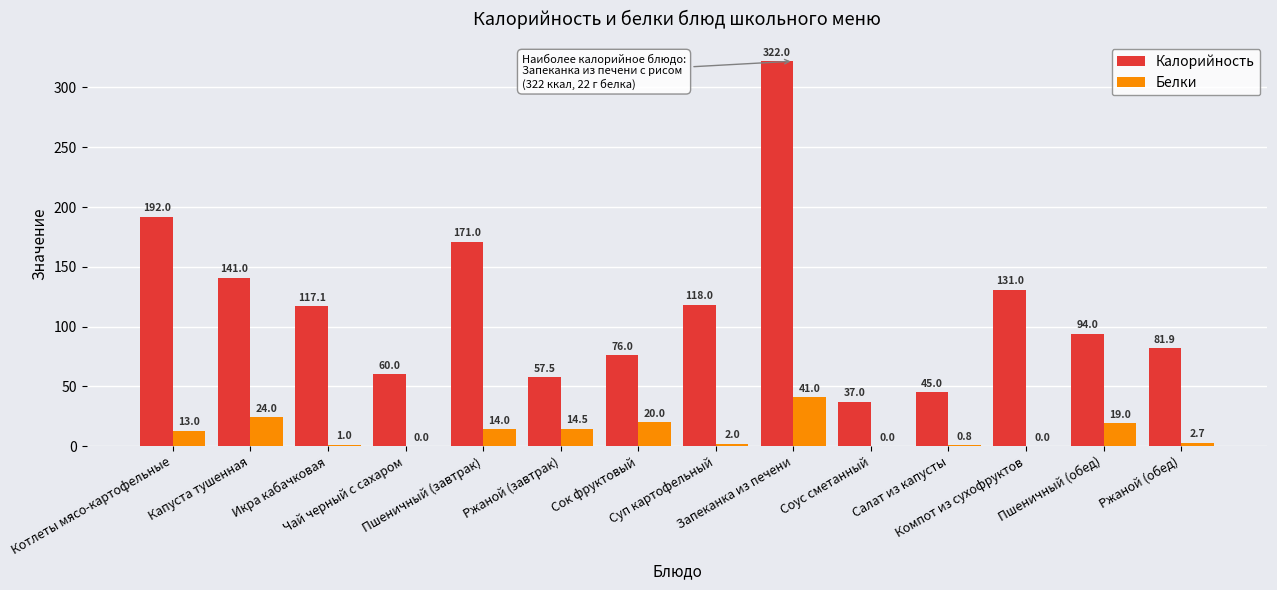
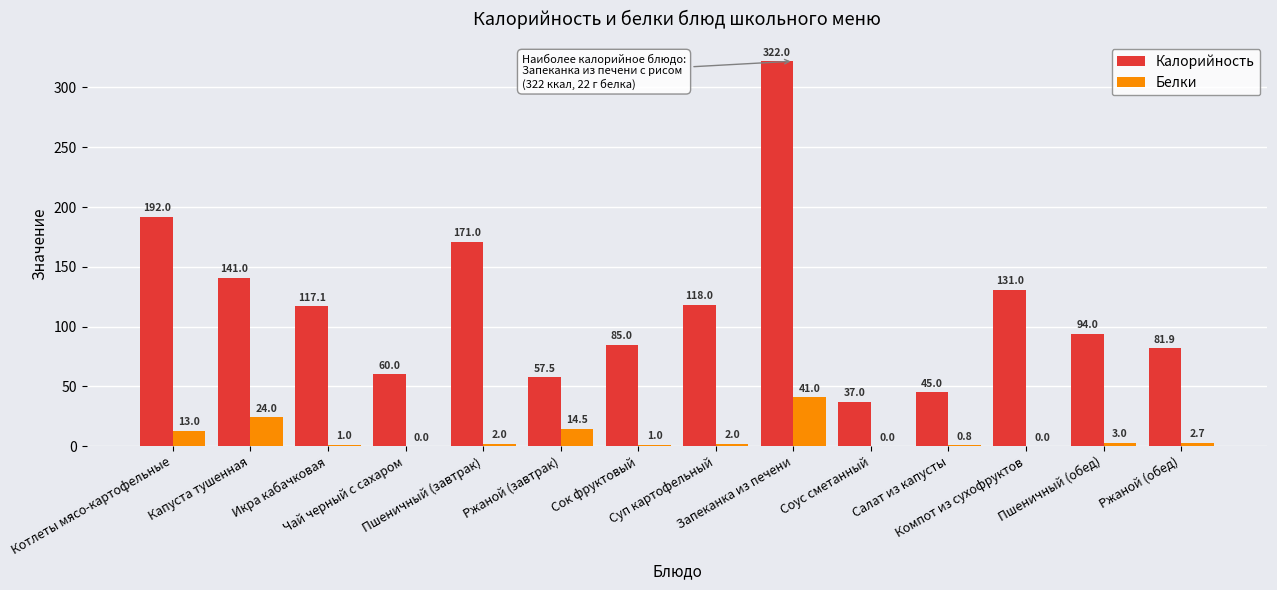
  {
    "Калорийность": {
      "Котлеты мясо-картофельные": 192.0,
      "Капуста тушенная": 141.0,
      "Икра кабачковая": 117.1,
      "Чай черный с сахаром": 60.0,
      "Пшеничный (завтрак)": 171.0,
      "Ржаной (завтрак)": 57.5,
-     "Сок фруктовый": 76.0,
+     "Сок фруктовый": 85.0,
      "Суп картофельный": 118.0,
      "Соус сметанный": 37.0,
      "Салат из капусты": 45.0,
      "Компот из сухофруктов": 131.0,
      "Пшеничный (обед)": 94.0,
      "Ржаной (обед)": 81.9
    },
    "Белки": {
      "Котлеты мясо-картофельные": 13.0,
      "Капуста тушенная": 24.0,
      "Икра кабачковая": 1.0,
      "Чай черный с сахаром": 0.0,
-     "Пшеничный (завтрак)": 14.0,
+     "Пшеничный (завтрак)": 2.0,
      "Ржаной (завтрак)": 14.5,
-     "Сок фруктовый": 20.0,
+     "Сок фруктовый": 1.0,
      "Суп картофельный": 2.0,
      "Запеканка из печени": 41.0,
      "Соус сметанный": 0.0,
      "Салат из капусты": 0.8,
      "Компот из сухофруктов": 0.0,
-     "Пшеничный (обед)": 19.0,
+     "Пшеничный (обед)": 3.0,
      "Ржаной (обед)": 2.7
    }
  }
